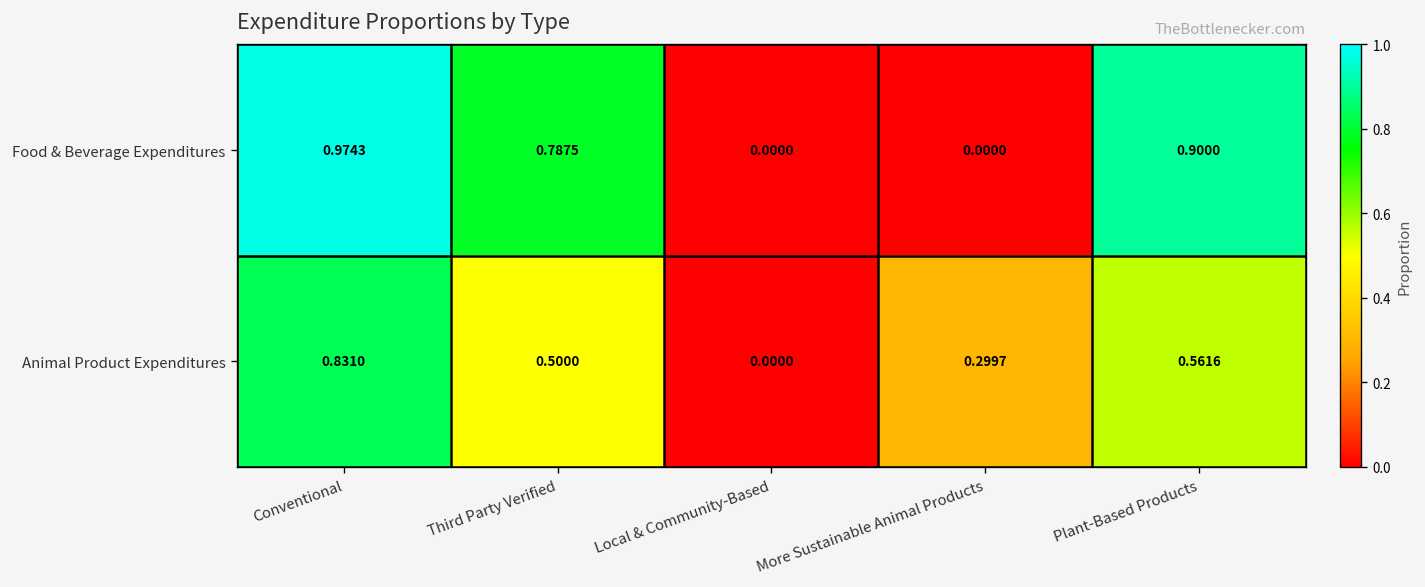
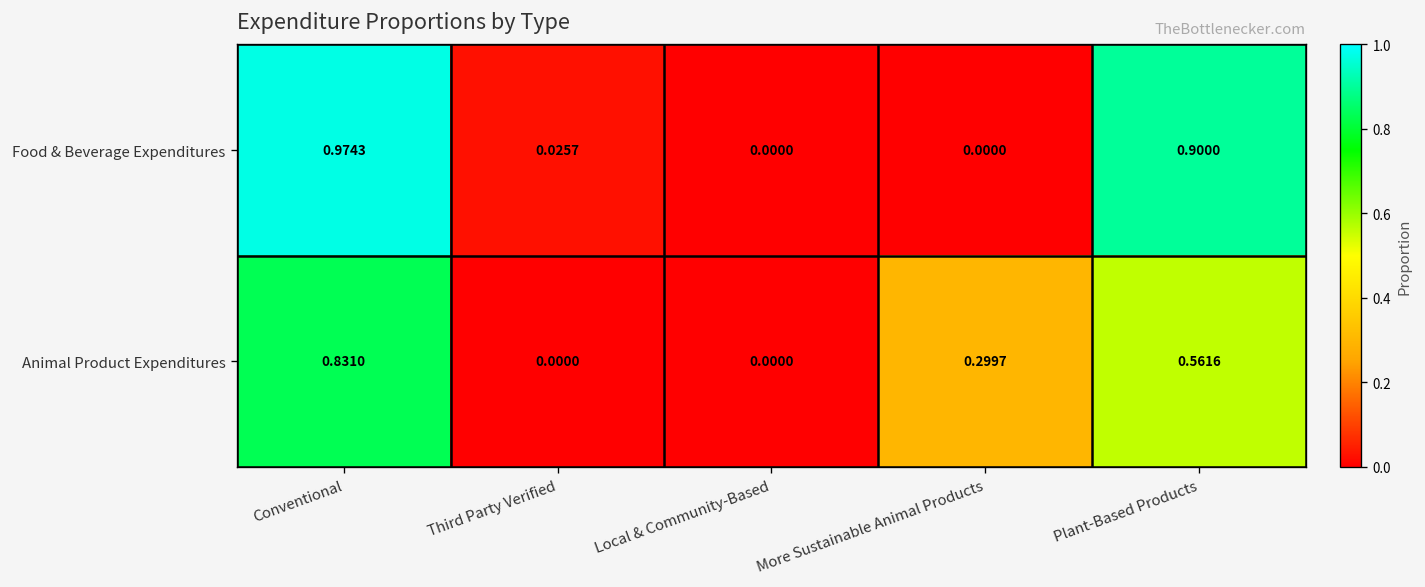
  {
    "Food & Beverage Expenditures": {
      "Conventional": 0.9743,
-     "Third Party Verified": 0.7875,
+     "Third Party Verified": 0.0257,
      "Local & Community-Based": 0.0000,
      "More Sustainable Animal Products": 0.0000,
      "Plant-Based Products": 0.9000
    },
    "Animal Product Expenditures": {
      "Conventional": 0.8310,
-     "Third Party Verified": 0.5000,
+     "Third Party Verified": 0.0000,
      "Local & Community-Based": 0.0000,
      "More Sustainable Animal Products": 0.2997,
      "Plant-Based Products": 0.5616
    }
  }
